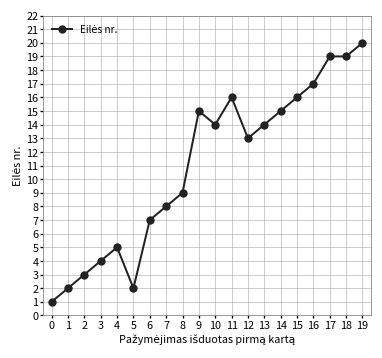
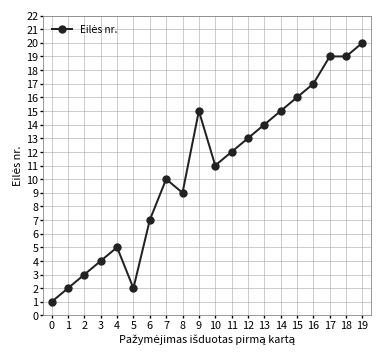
  {
    "0": 1,
    "1": 2,
    "2": 3,
    "3": 4,
    "4": 5,
    "5": 2,
    "6": 7,
-   "7": 8,
+   "7": 10,
    "8": 9,
    "9": 15,
-   "10": 14,
-   "11": 16,
+   "10": 11,
+   "11": 12,
    "12": 13,
    "13": 14,
    "14": 15,
    "15": 16,
    "16": 17,
    "17": 19,
    "18": 19,
    "19": 20
  }
